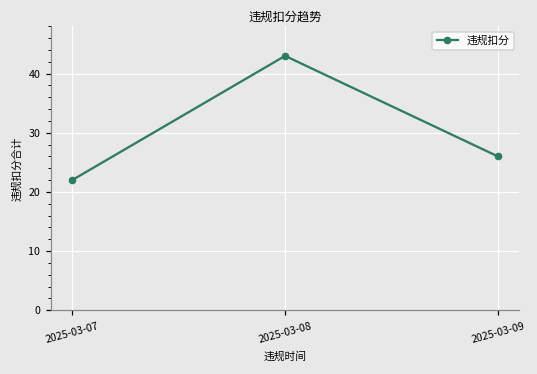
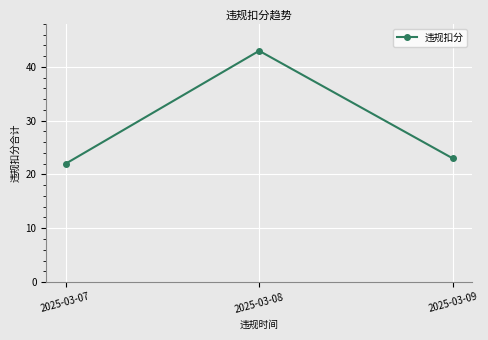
  {
    "2025-03-07": 22,
    "2025-03-08": 43,
-   "2025-03-09": 26
+   "2025-03-09": 23
  }
